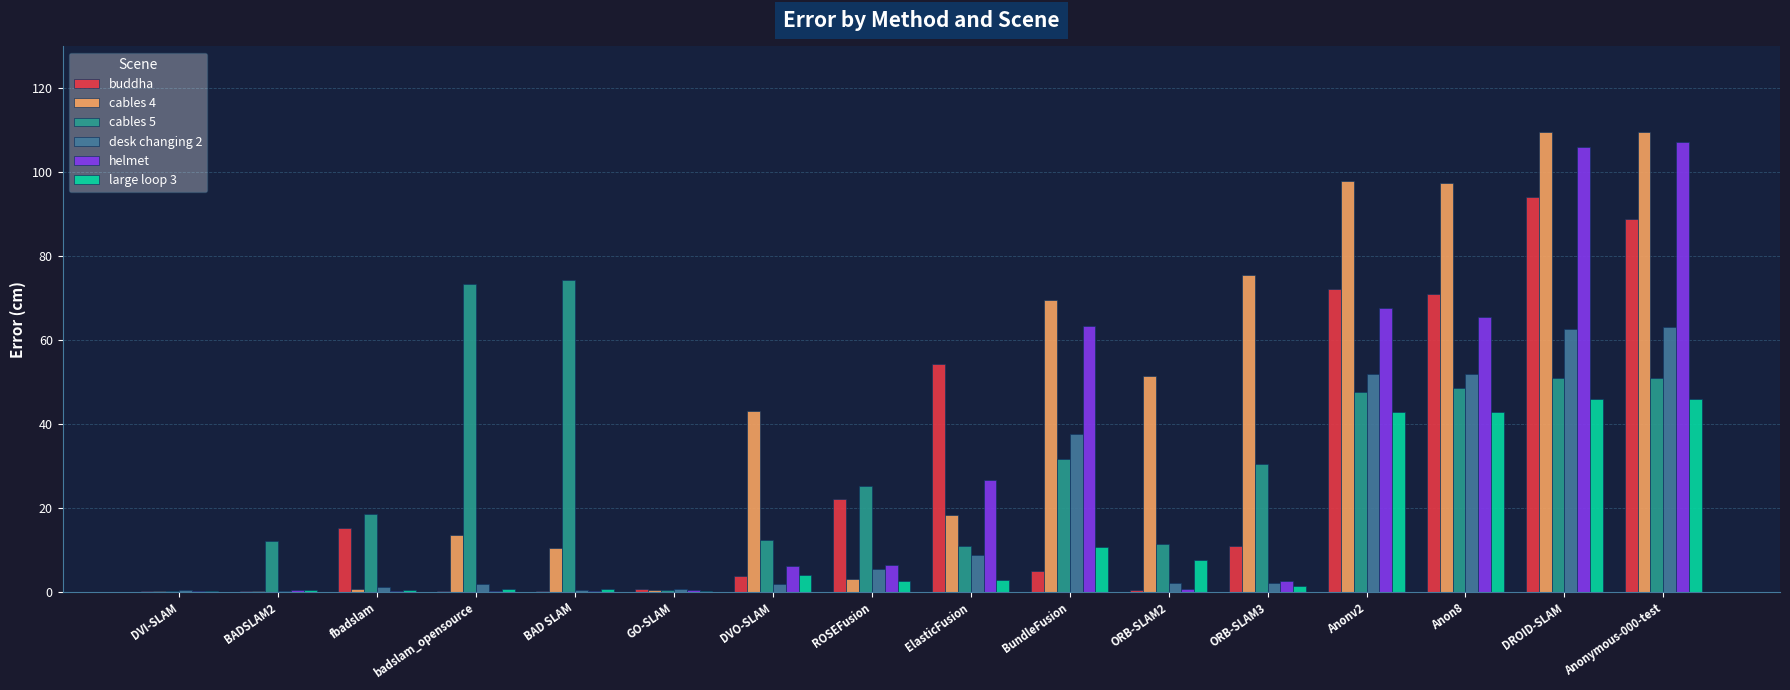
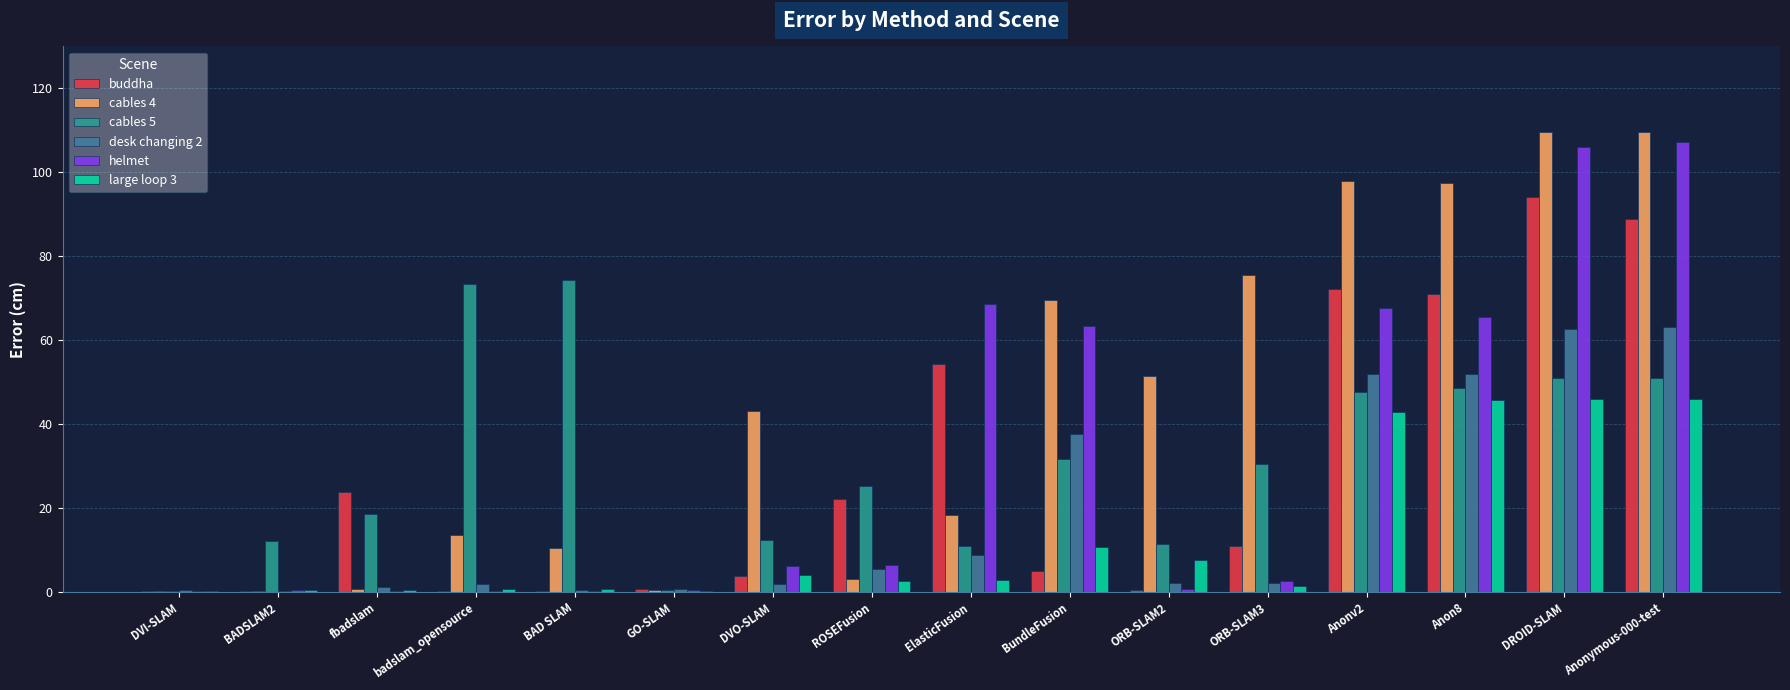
  {
    "buddha": {
-     "fbadslam": 15,
+     "fbadslam": 24,
      "DVO-SLAM": 4,
      "ROSEFusion": 22,
      "ElasticFusion": 54,
      "BundleFusion": 5,
      "ORB-SLAM3": 11,
      "Anonv2": 72,
      "Anon8": 71,
      "DROID-SLAM": 94,
      "Anonymous-000-test": 89
    },
    "cables 4": {
      "fbadslam": 1,
      "badslam_opensource": 14,
      "BAD SLAM": 10,
      "DVO-SLAM": 43,
      "ROSEFusion": 3,
      "ElasticFusion": 18,
      "BundleFusion": 70,
      "ORB-SLAM2": 51,
      "ORB-SLAM3": 75,
      "Anonv2": 98,
      "Anon8": 97,
      "DROID-SLAM": 110,
      "Anonymous-000-test": 110
    },
    "helmet": {
      "DVO-SLAM": 6,
      "ROSEFusion": 6,
-     "ElasticFusion": 27,
+     "ElasticFusion": 69,
      "BundleFusion": 63,
      "ORB-SLAM2": 1,
      "ORB-SLAM3": 3,
      "Anonv2": 68,
      "Anon8": 66,
      "DROID-SLAM": 106,
      "Anonymous-000-test": 107
    },
    "large loop 3": {
      "badslam_opensource": 1,
      "BAD SLAM": 1,
      "DVO-SLAM": 4,
      "ROSEFusion": 3,
      "ElasticFusion": 3,
      "BundleFusion": 11,
      "ORB-SLAM2": 8,
      "ORB-SLAM3": 1,
      "Anonv2": 43,
-     "Anon8": 43,
+     "Anon8": 46,
      "DROID-SLAM": 46,
      "Anonymous-000-test": 46
    }
  }
